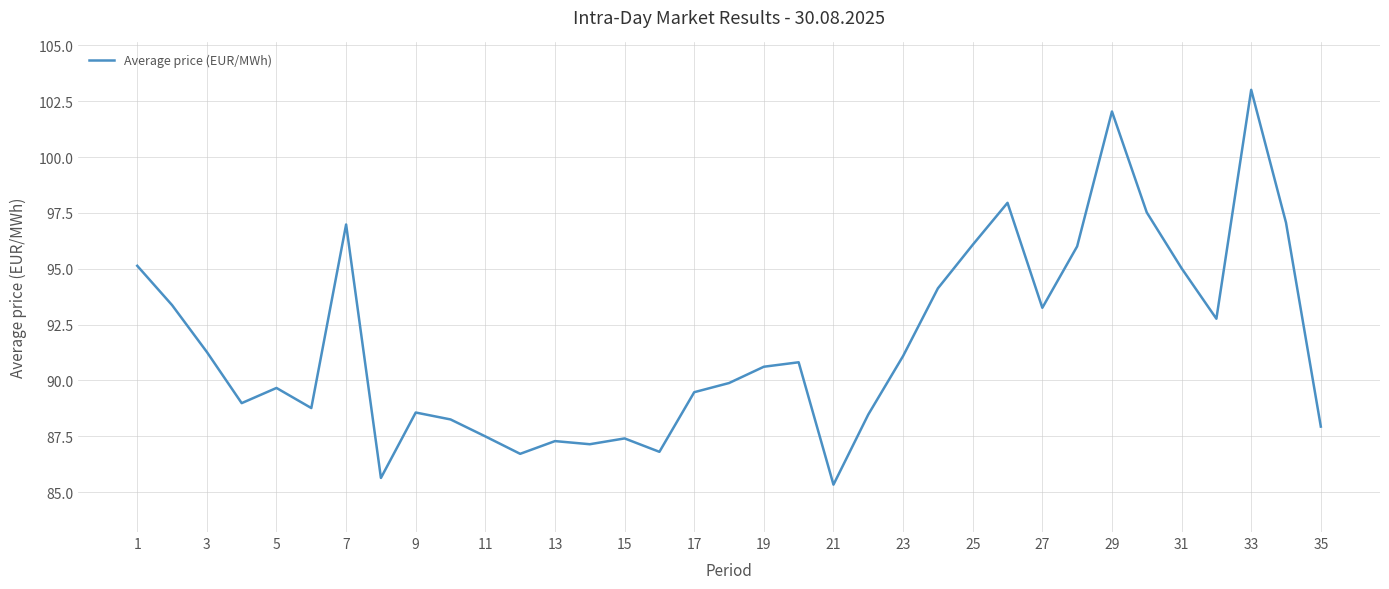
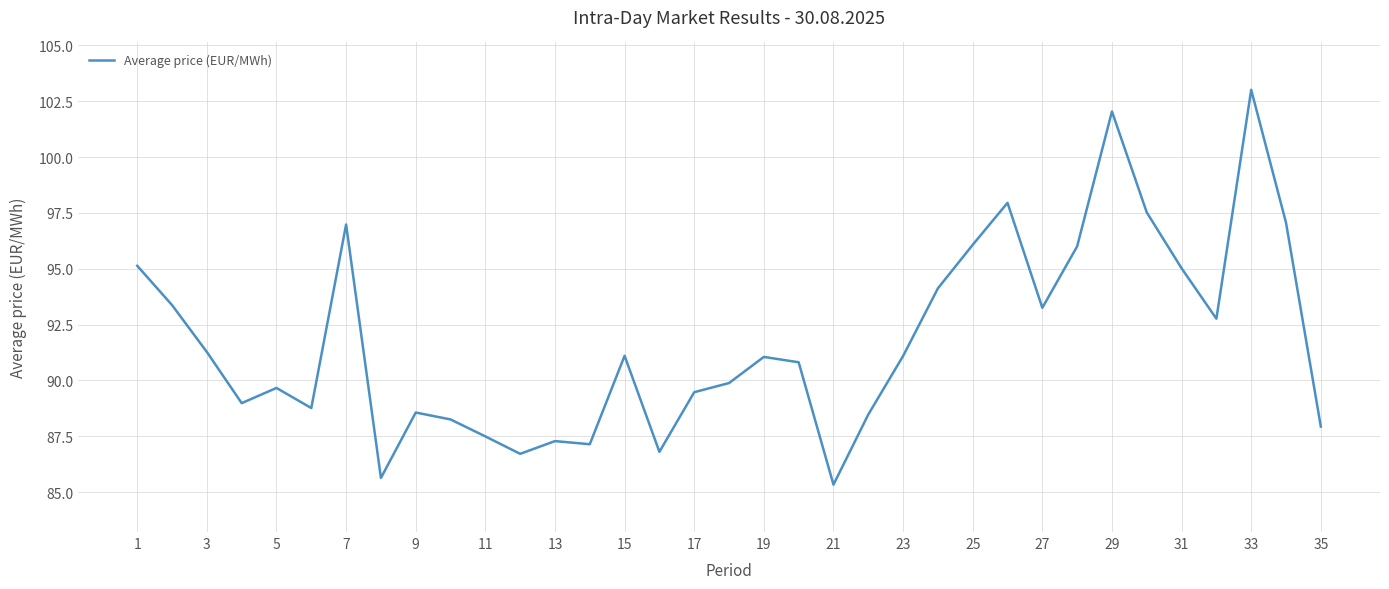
  {
    "1": 95.1,
    "3": 91.3,
    "5": 89.7,
    "7": 97.0,
    "9": 88.6,
    "11": 87.5,
    "13": 87.3,
-   "15": 87.4,
+   "15": 91.1,
    "17": 89.5,
-   "19": 90.6,
+   "19": 91.1,
    "21": 85.3,
    "23": 91.1,
    "25": 96.1,
    "27": 93.3,
    "29": 102.0,
    "31": 95.0,
    "33": 103.0,
    "35": 87.9
  }
